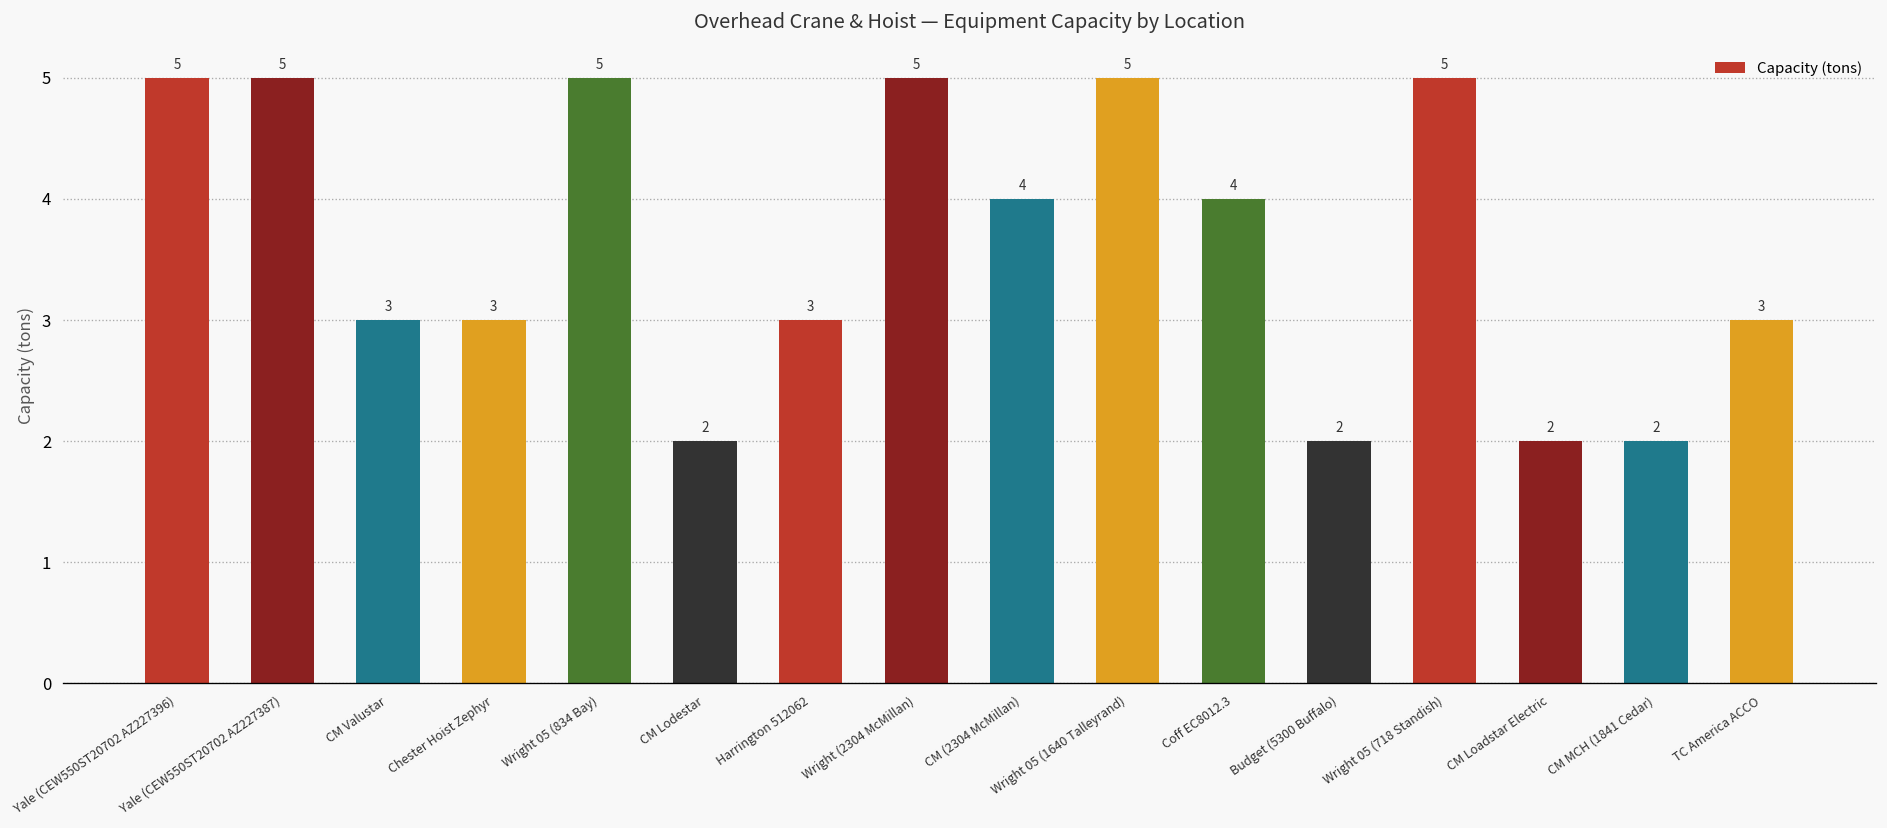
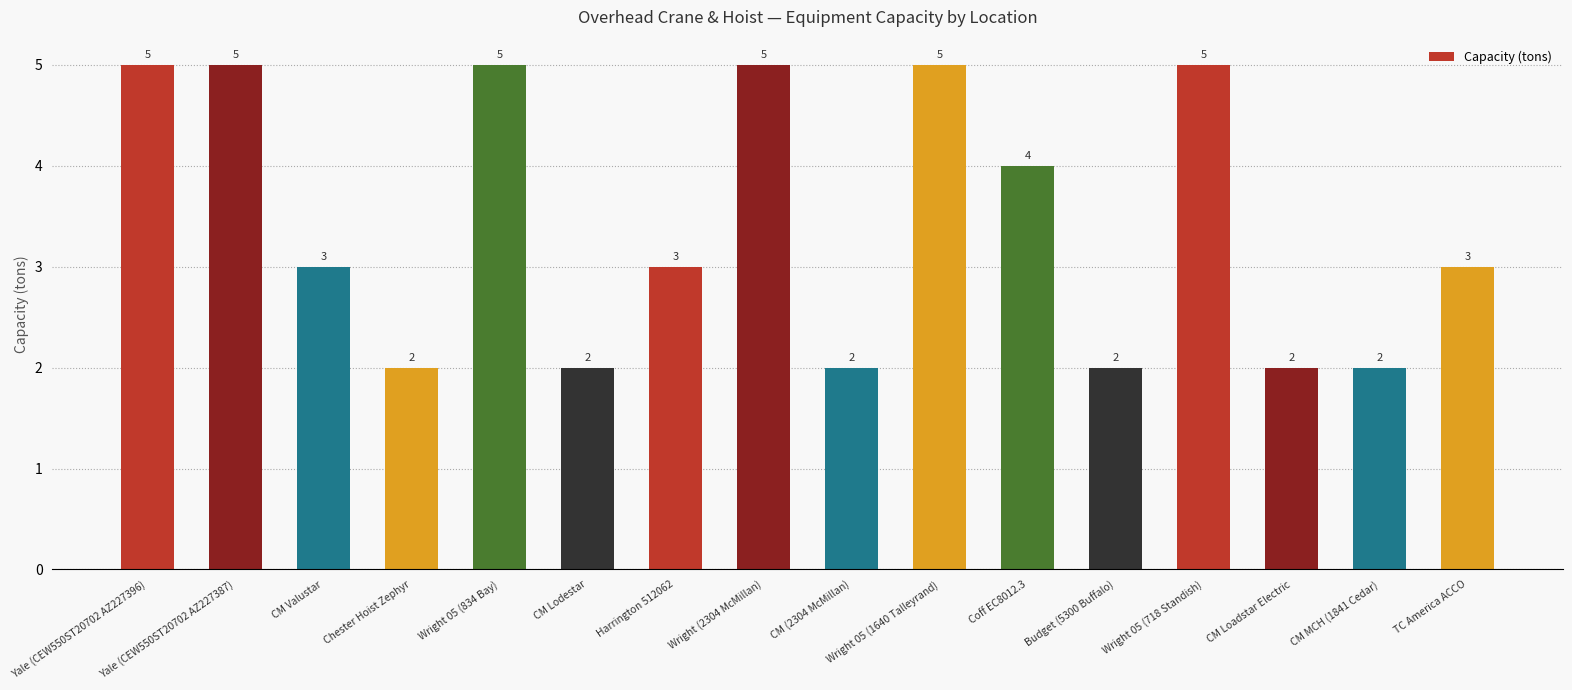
  {
    "Yale (CEW550ST20702 AZ227396)": 5,
    "Yale (CEW550ST20702 AZ227387)": 5,
    "CM Valustar": 3,
-   "Chester Hoist Zephyr": 3,
+   "Chester Hoist Zephyr": 2,
    "Wright 05 (834 Bay)": 5,
    "CM Lodestar": 2,
    "Harrington 512062": 3,
    "Wright (2304 McMillan)": 5,
-   "CM (2304 McMillan)": 4,
+   "CM (2304 McMillan)": 2,
    "Wright 05 (1640 Talleyrand)": 5,
    "Coff EC8012.3": 4,
    "Budget (5300 Buffalo)": 2,
    "Wright 05 (718 Standish)": 5,
    "CM Loadstar Electric": 2,
    "CM MCH (1841 Cedar)": 2,
    "TC America ACCO": 3
  }
